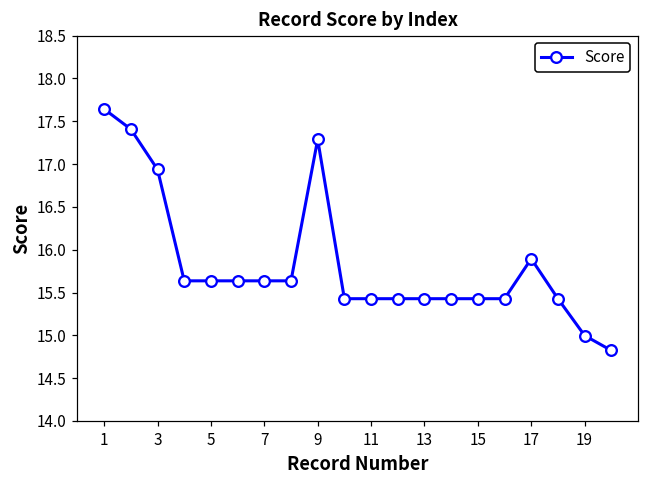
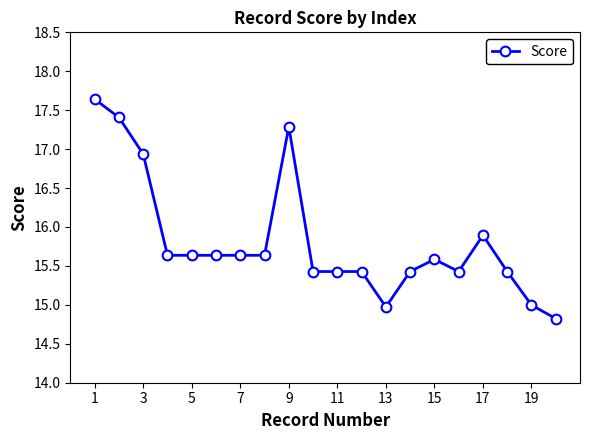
  {
    "1": 17.6,
    "3": 16.9,
    "5": 15.6,
    "7": 15.6,
    "9": 17.3,
    "11": 15.4,
-   "13": 15.4,
-   "15": 15.4,
+   "13": 15.0,
+   "15": 15.6,
    "17": 15.9,
    "19": 15.0
  }
